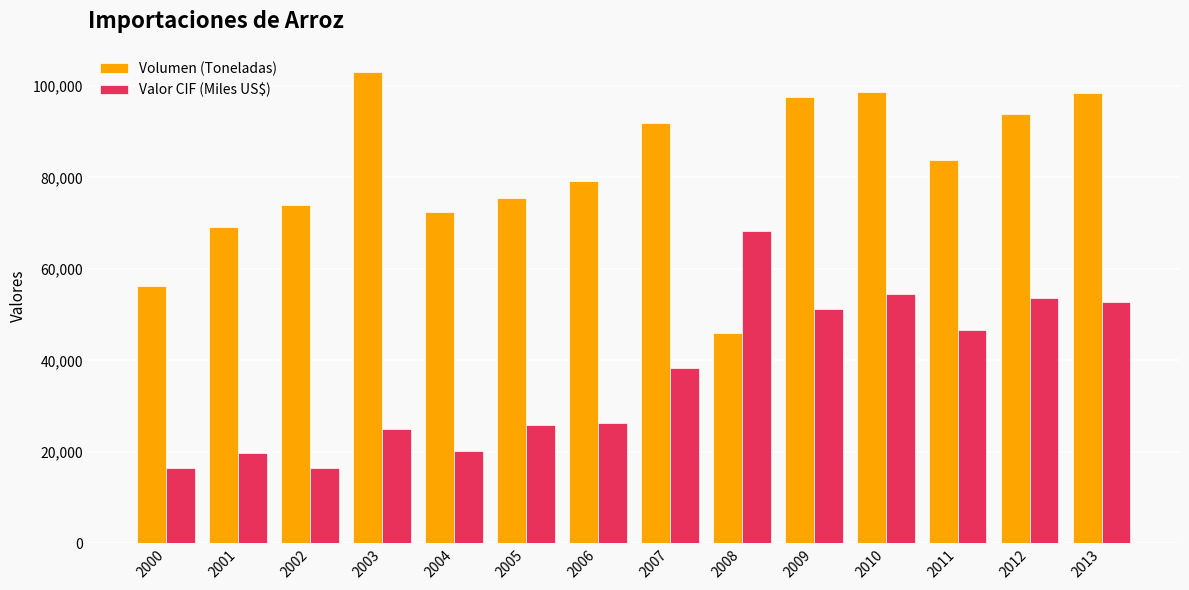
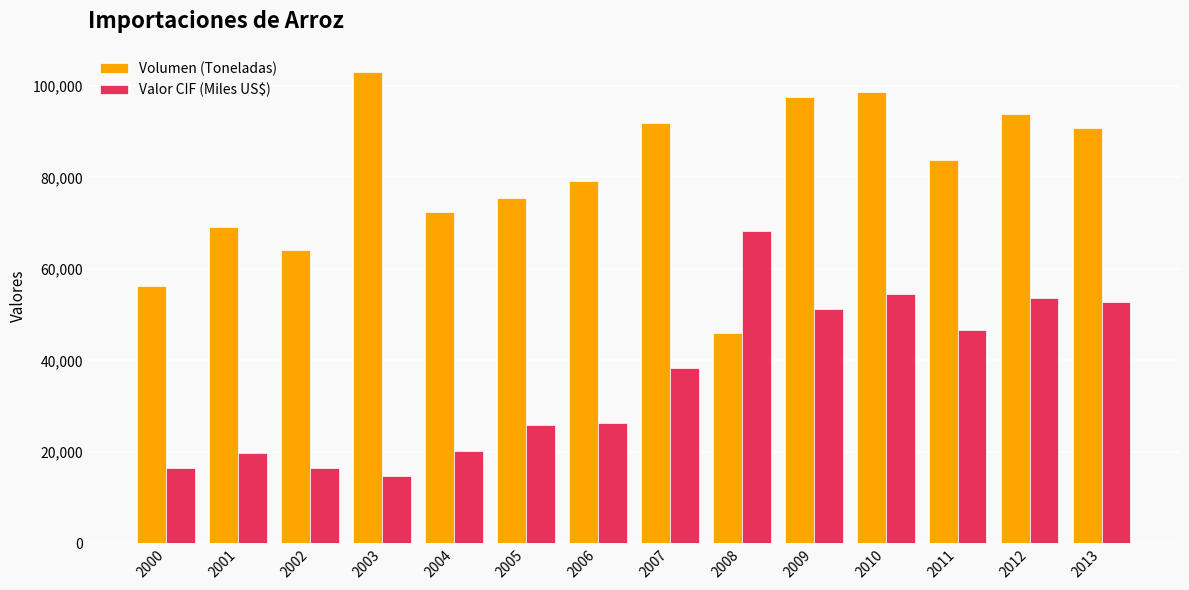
  {
    "Volumen (Toneladas)": {
      "2000": "56,000",
      "2001": "69,000",
-     "2002": "74,000",
+     "2002": "64,000",
      "2003": "103,000",
      "2004": "72,000",
      "2005": "76,000",
      "2006": "79,000",
      "2007": "92,000",
      "2008": "46,000",
      "2009": "98,000",
      "2010": "99,000",
      "2011": "84,000",
      "2012": "94,000",
-     "2013": "98,000"
+     "2013": "91,000"
    },
    "Valor CIF (Miles US$)": {
      "2000": "16,000",
      "2001": "20,000",
      "2002": "16,000",
-     "2003": "25,000",
+     "2003": "15,000",
      "2004": "20,000",
      "2005": "26,000",
      "2006": "26,000",
      "2007": "38,000",
      "2008": "68,000",
      "2009": "51,000",
      "2010": "55,000",
      "2011": "47,000",
      "2012": "54,000",
      "2013": "53,000"
    }
  }
